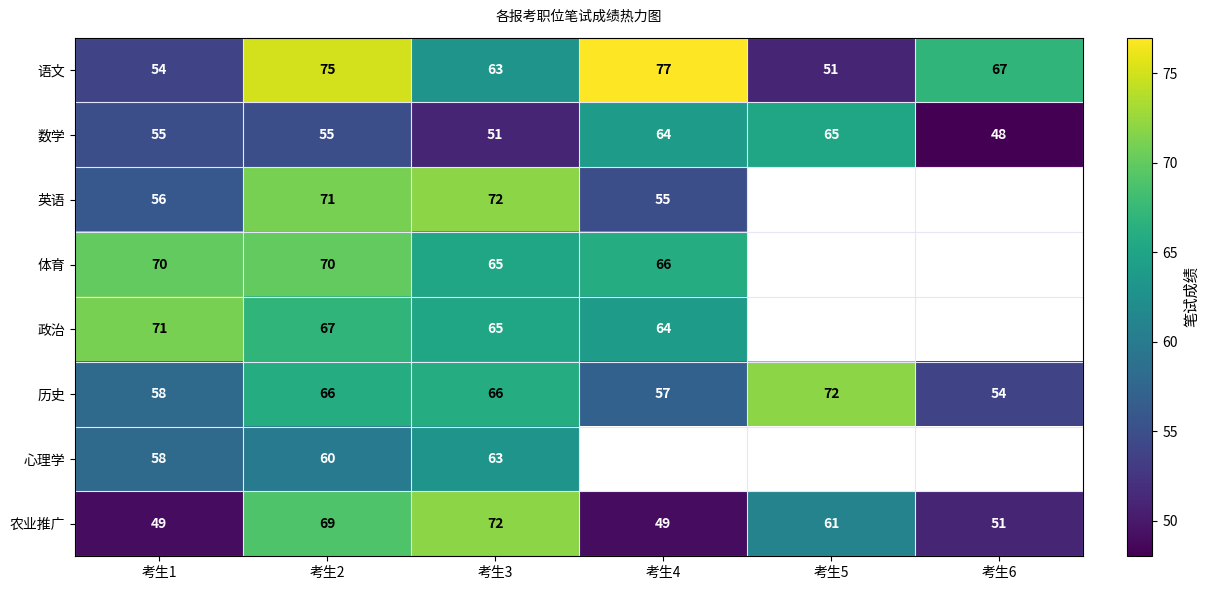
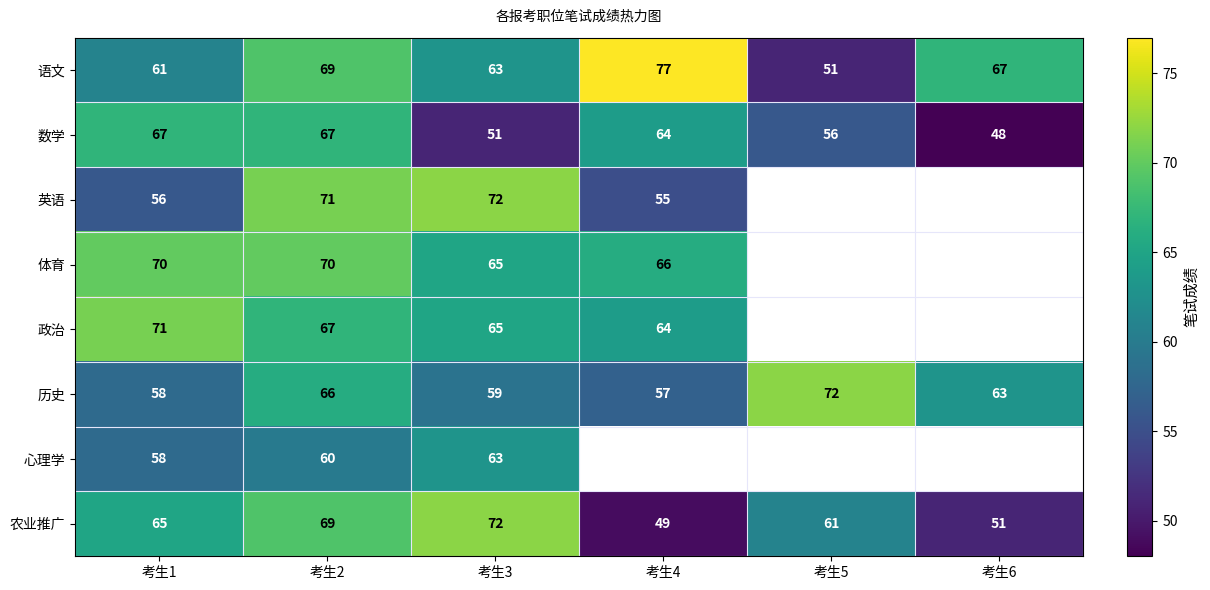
  {
    "语文": {
-     "考生1": 54,
-     "考生2": 75,
+     "考生1": 61,
+     "考生2": 69,
      "考生3": 63,
      "考生4": 77,
      "考生5": 51,
      "考生6": 67
    },
    "数学": {
-     "考生1": 55,
-     "考生2": 55,
+     "考生1": 67,
+     "考生2": 67,
      "考生3": 51,
      "考生4": 64,
-     "考生5": 65,
+     "考生5": 56,
      "考生6": 48
    },
    "英语": {
      "考生1": 56,
      "考生2": 71,
      "考生3": 72,
      "考生4": 55
    },
    "体育": {
      "考生1": 70,
      "考生2": 70,
      "考生3": 65,
      "考生4": 66
    },
    "政治": {
      "考生1": 71,
      "考生2": 67,
      "考生3": 65,
      "考生4": 64
    },
    "历史": {
      "考生1": 58,
      "考生2": 66,
-     "考生3": 66,
+     "考生3": 59,
      "考生4": 57,
      "考生5": 72,
-     "考生6": 54
+     "考生6": 63
    },
    "心理学": {
      "考生1": 58,
      "考生2": 60,
      "考生3": 63
    },
    "农业推广": {
-     "考生1": 49,
+     "考生1": 65,
      "考生2": 69,
      "考生3": 72,
      "考生4": 49,
      "考生5": 61,
      "考生6": 51
    }
  }
